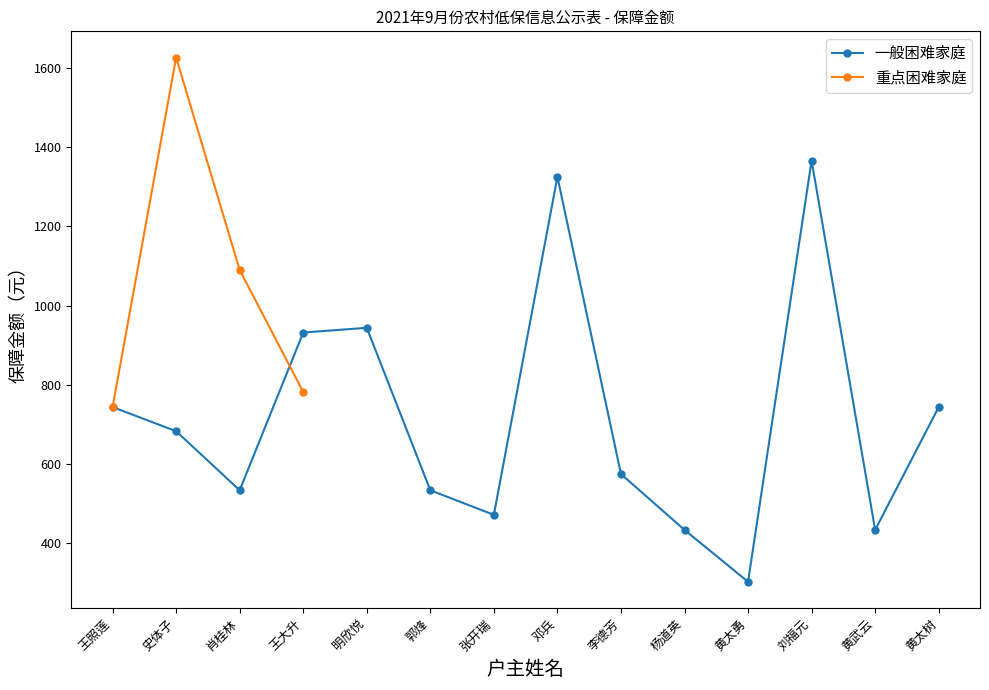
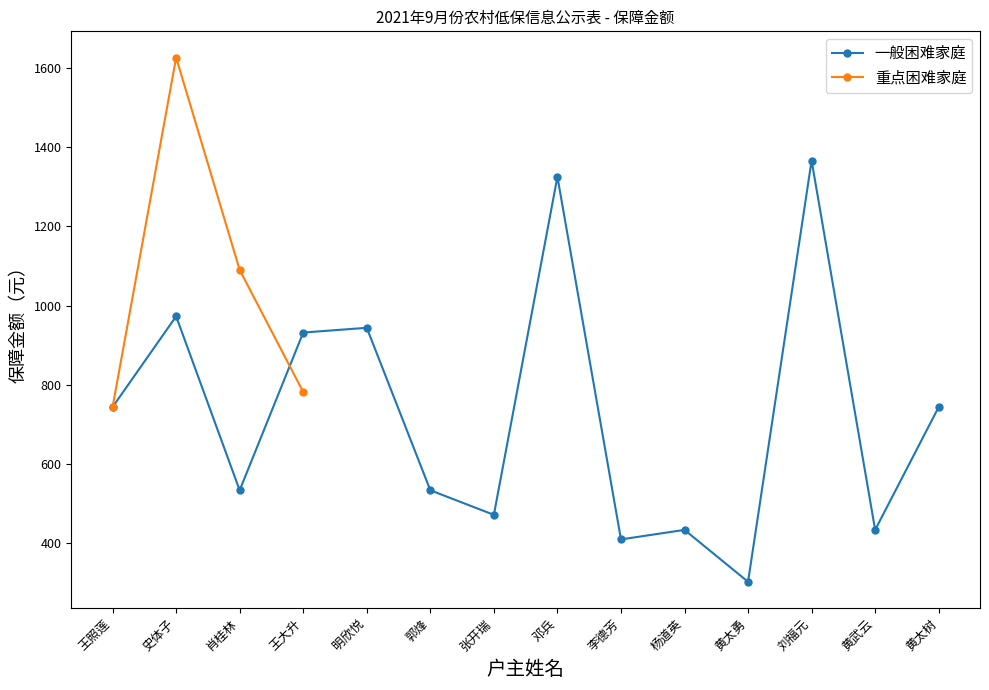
  {
    "一般困难家庭": {
-     "史体子": 680,
+     "史体子": 970,
      "肖桂林": 530,
      "王大升": 930,
      "明欣悦": 940,
      "郭烽": 530,
      "张开瑞": 470,
      "邓兵": 1330,
-     "李德芳": 580,
+     "李德芳": 410,
      "杨道英": 430,
      "黄太勇": 300,
      "刘福元": 1370,
      "黄武云": 430,
      "黄太树": 740
    },
    "重点困难家庭": {
      "史体子": 1630,
      "肖桂林": 1090,
      "王大升": 780
    }
  }
